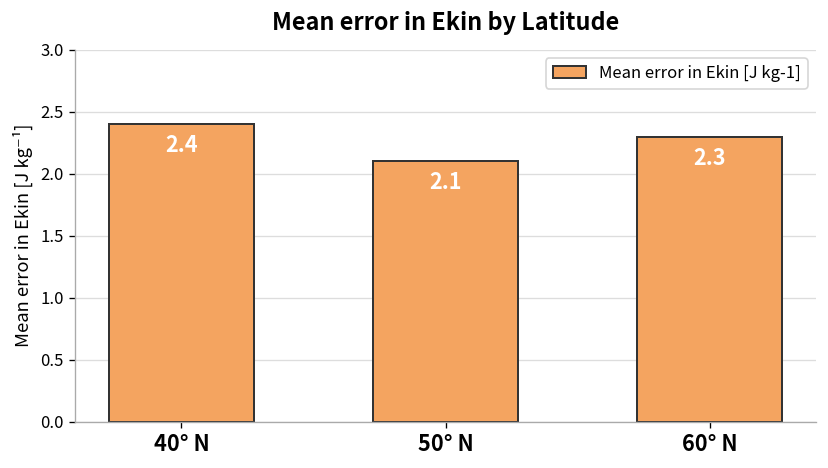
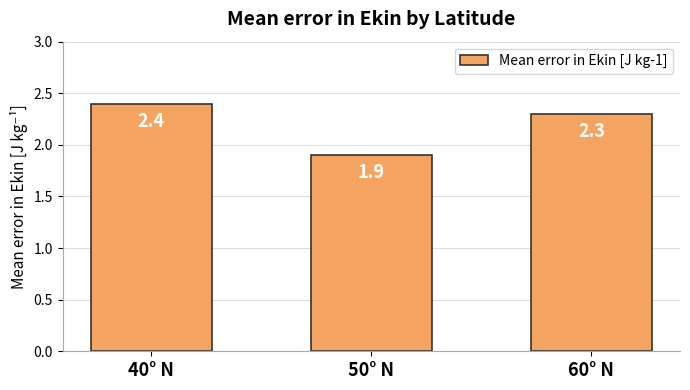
  {
    "40° N": 2.4,
-   "50° N": 2.1,
+   "50° N": 1.9,
    "60° N": 2.3
  }
